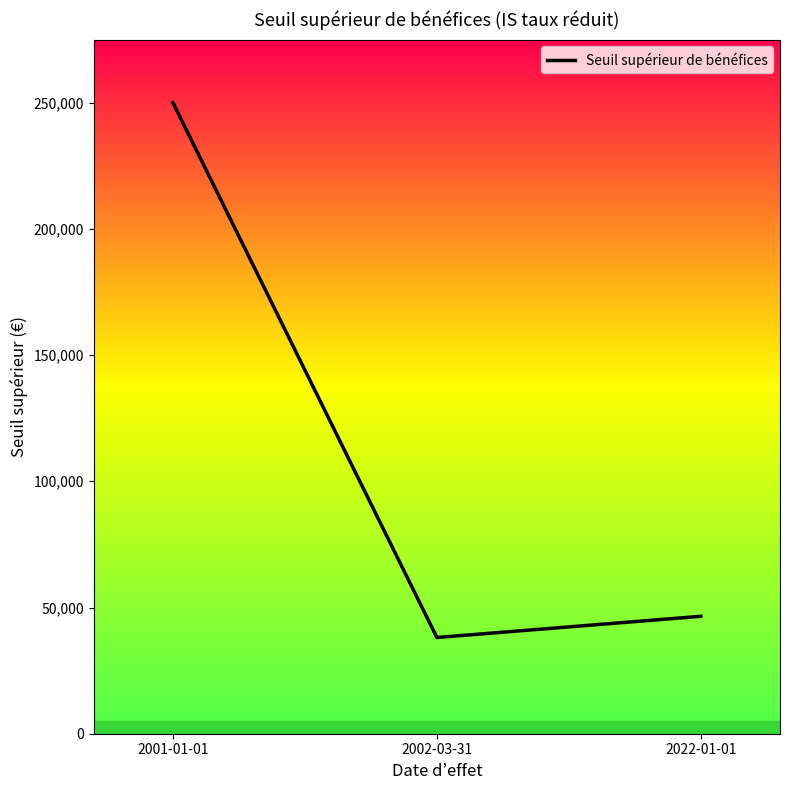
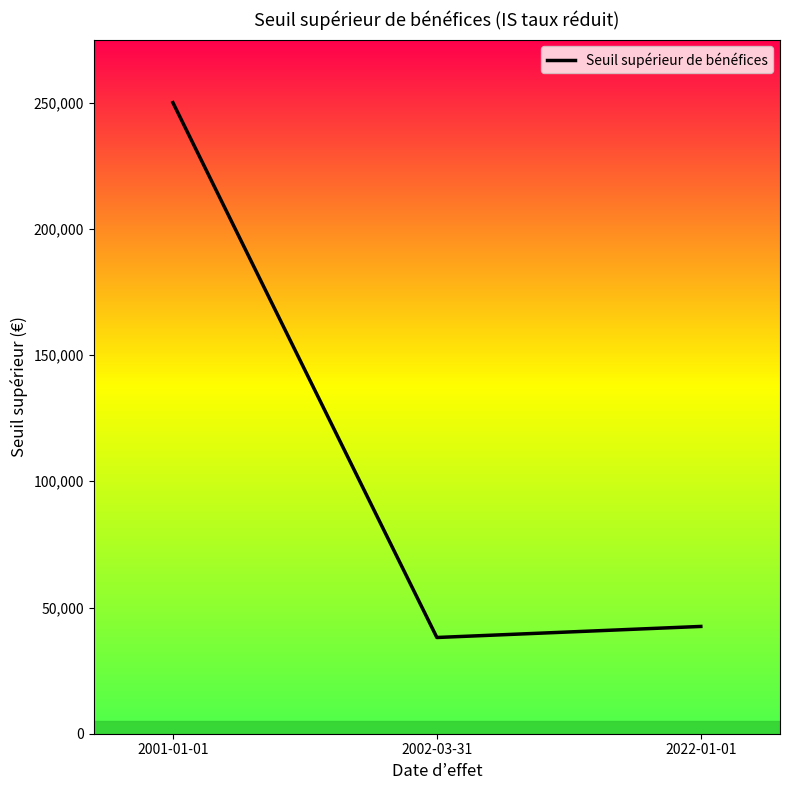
  {
    "2001-01-01": "250,000",
    "2002-03-31": "38,000",
-   "2022-01-01": "47,000"
+   "2022-01-01": "43,000"
  }
